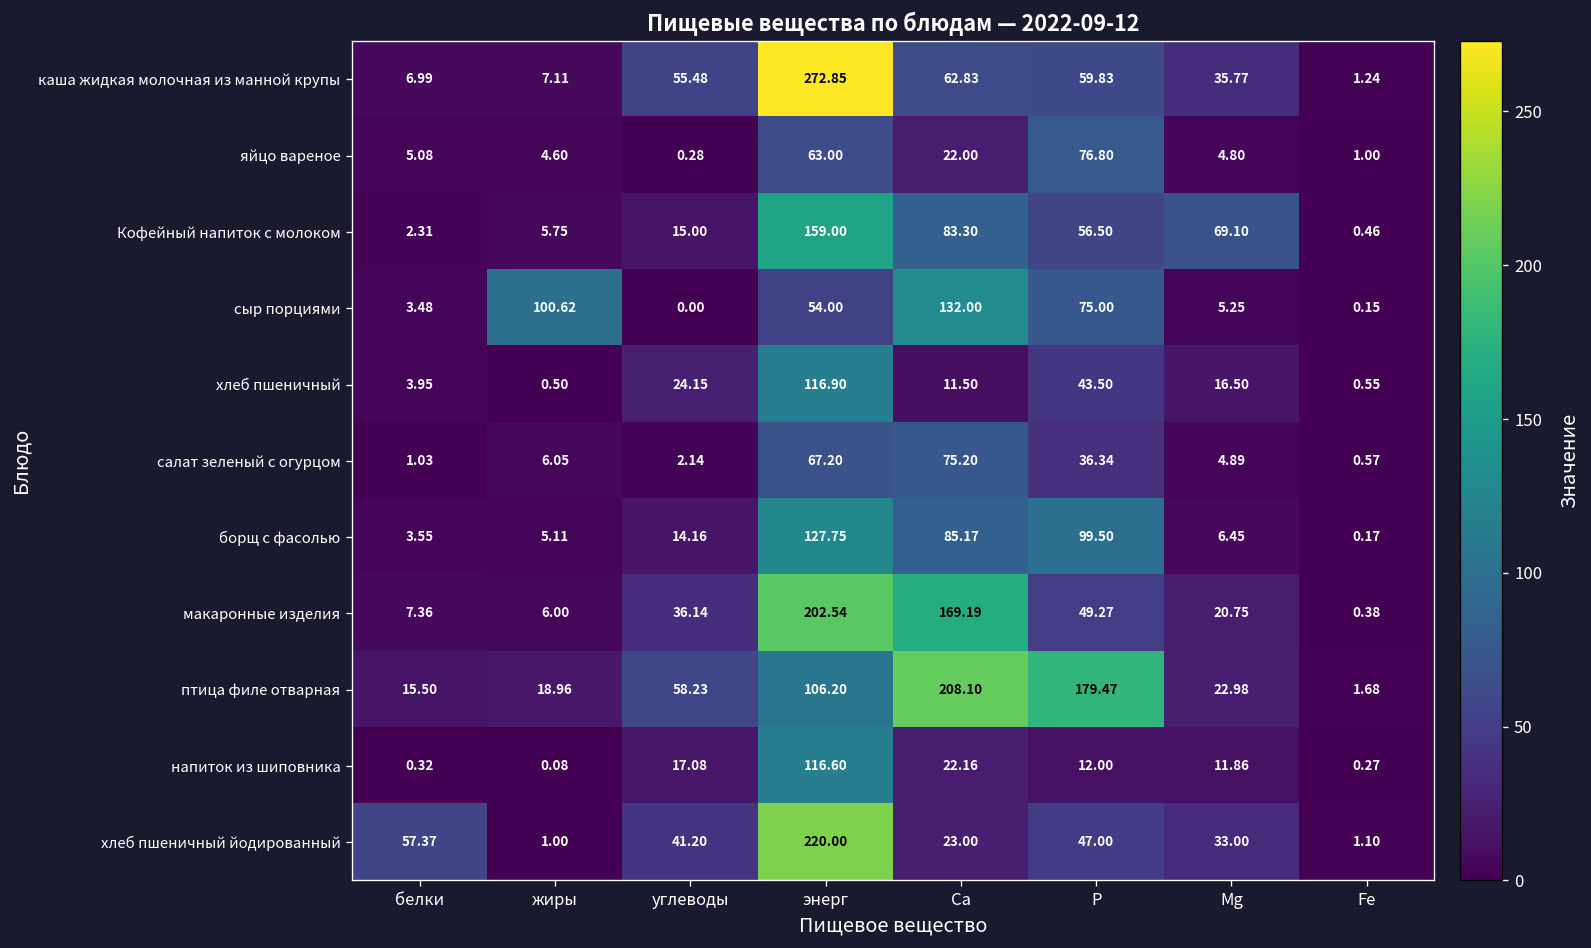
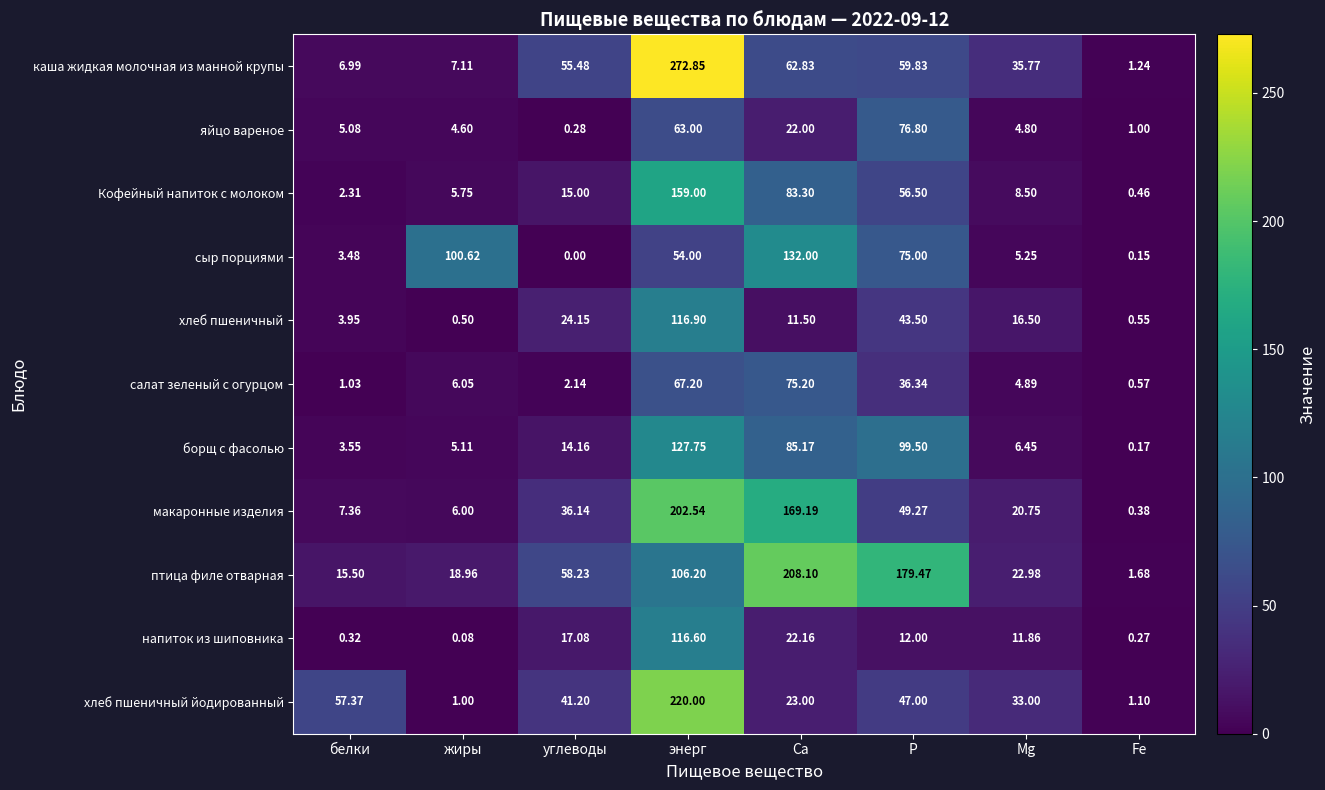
  {
    "каша жидкая молочная из манной крупы": {
      "белки": 6.99,
      "жиры": 7.11,
      "углеводы": 55.48,
      "энерг": 272.85,
      "Са": 62.83,
      "Р": 59.83,
      "Мg": 35.77,
      "Fe": 1.24
    },
    "яйцо вареное": {
      "белки": 5.08,
      "жиры": 4.60,
      "углеводы": 0.28,
      "энерг": 63.00,
      "Са": 22.00,
      "Р": 76.80,
      "Мg": 4.80,
      "Fe": 1.00
    },
    "Кофейный напиток с молоком": {
      "белки": 2.31,
      "жиры": 5.75,
      "углеводы": 15.00,
      "энерг": 159.00,
      "Са": 83.30,
      "Р": 56.50,
-     "Мg": 69.10,
+     "Мg": 8.50,
      "Fe": 0.46
    },
    "сыр порциями": {
      "белки": 3.48,
      "жиры": 100.62,
      "углеводы": 0.00,
      "энерг": 54.00,
      "Са": 132.00,
      "Р": 75.00,
      "Мg": 5.25,
      "Fe": 0.15
    },
    "хлеб пшеничный": {
      "белки": 3.95,
      "жиры": 0.50,
      "углеводы": 24.15,
      "энерг": 116.90,
      "Са": 11.50,
      "Р": 43.50,
      "Мg": 16.50,
      "Fe": 0.55
    },
    "салат зеленый с огурцом": {
      "белки": 1.03,
      "жиры": 6.05,
      "углеводы": 2.14,
      "энерг": 67.20,
      "Са": 75.20,
      "Р": 36.34,
      "Мg": 4.89,
      "Fe": 0.57
    },
    "борщ с фасолью": {
      "белки": 3.55,
      "жиры": 5.11,
      "углеводы": 14.16,
      "энерг": 127.75,
      "Са": 85.17,
      "Р": 99.50,
      "Мg": 6.45,
      "Fe": 0.17
    },
    "макаронные изделия": {
      "белки": 7.36,
      "жиры": 6.00,
      "углеводы": 36.14,
      "энерг": 202.54,
      "Са": 169.19,
      "Р": 49.27,
      "Мg": 20.75,
      "Fe": 0.38
    },
    "птица филе отварная": {
      "белки": 15.50,
      "жиры": 18.96,
      "углеводы": 58.23,
      "энерг": 106.20,
      "Са": 208.10,
      "Р": 179.47,
      "Мg": 22.98,
      "Fe": 1.68
    },
    "напиток из шиповника": {
      "белки": 0.32,
      "жиры": 0.08,
      "углеводы": 17.08,
      "энерг": 116.60,
      "Са": 22.16,
      "Р": 12.00,
      "Мg": 11.86,
      "Fe": 0.27
    },
    "хлеб пшеничный йодированный": {
      "белки": 57.37,
      "жиры": 1.00,
      "углеводы": 41.20,
      "энерг": 220.00,
      "Са": 23.00,
      "Р": 47.00,
      "Мg": 33.00,
      "Fe": 1.10
    }
  }
